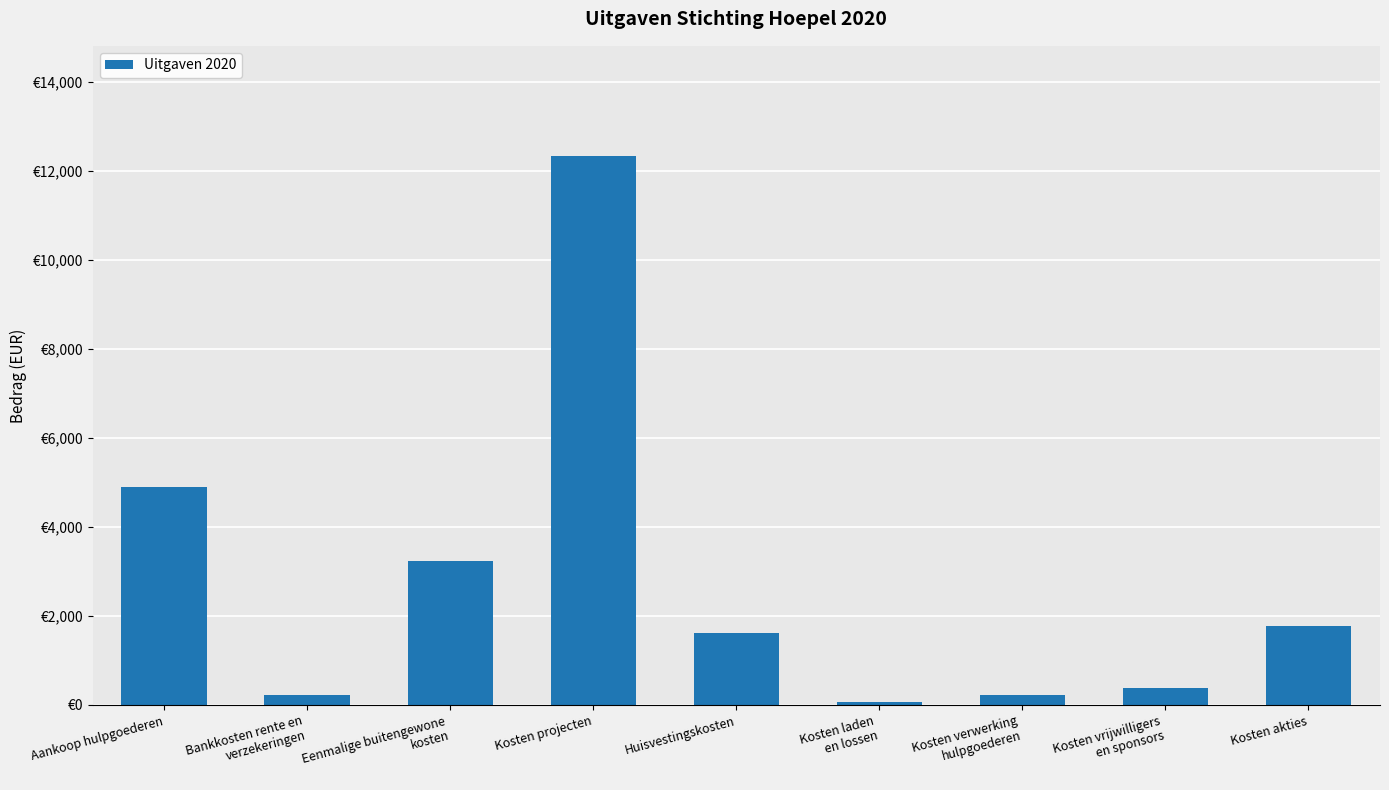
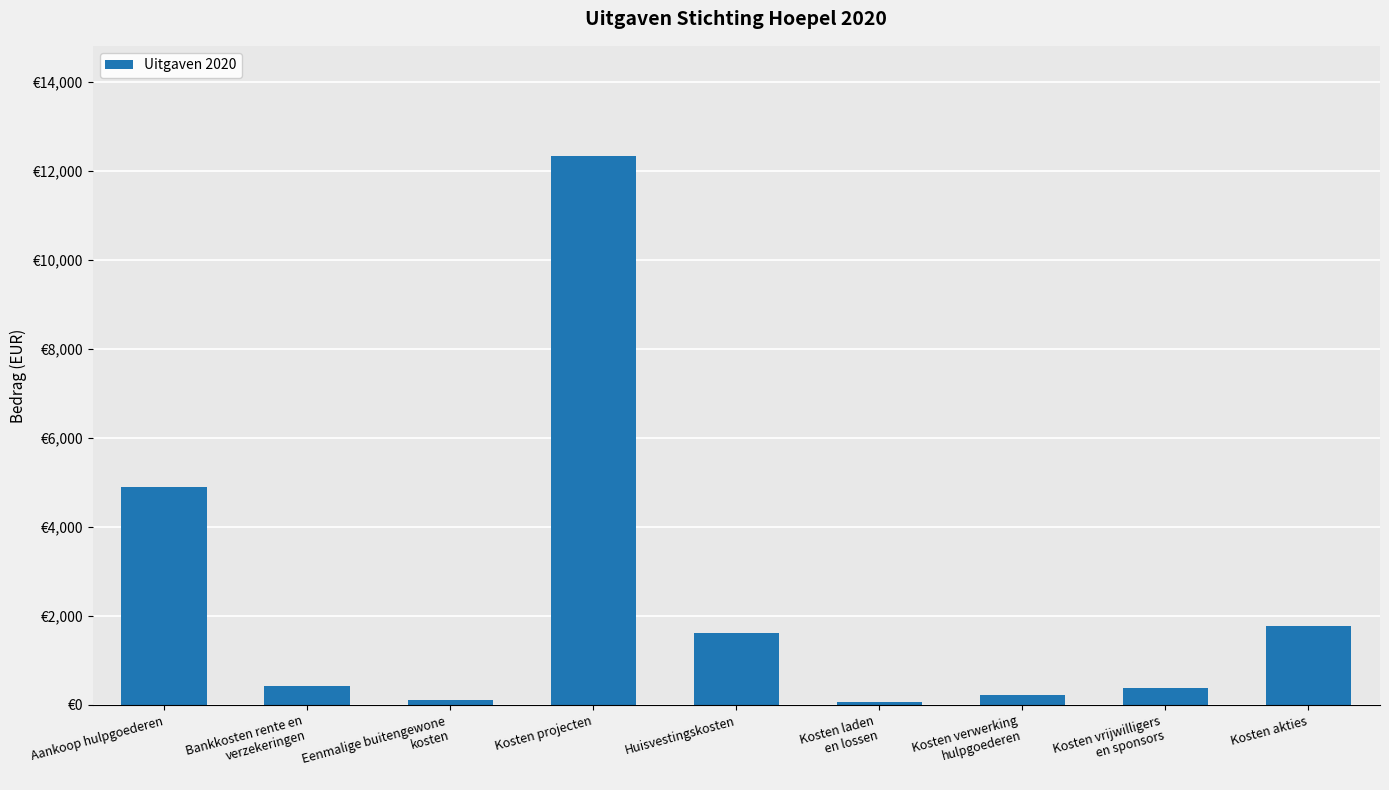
  {
    "Aankoop hulpgoederen": "€4,900",
-   "Bankkosten rente en verzekeringen": "€200",
-   "Eenmalige buitengewone kosten": "€3,200",
+   "Bankkosten rente en verzekeringen": "€400",
+   "Eenmalige buitengewone kosten": "€100",
    "Kosten projecten": "€12,300",
    "Huisvestingskosten": "€1,600",
    "Kosten laden en lossen": "€100",
    "Kosten verwerking hulpgoederen": "€200",
    "Kosten vrijwilligers en sponsors": "€400",
    "Kosten akties": "€1,800"
  }
